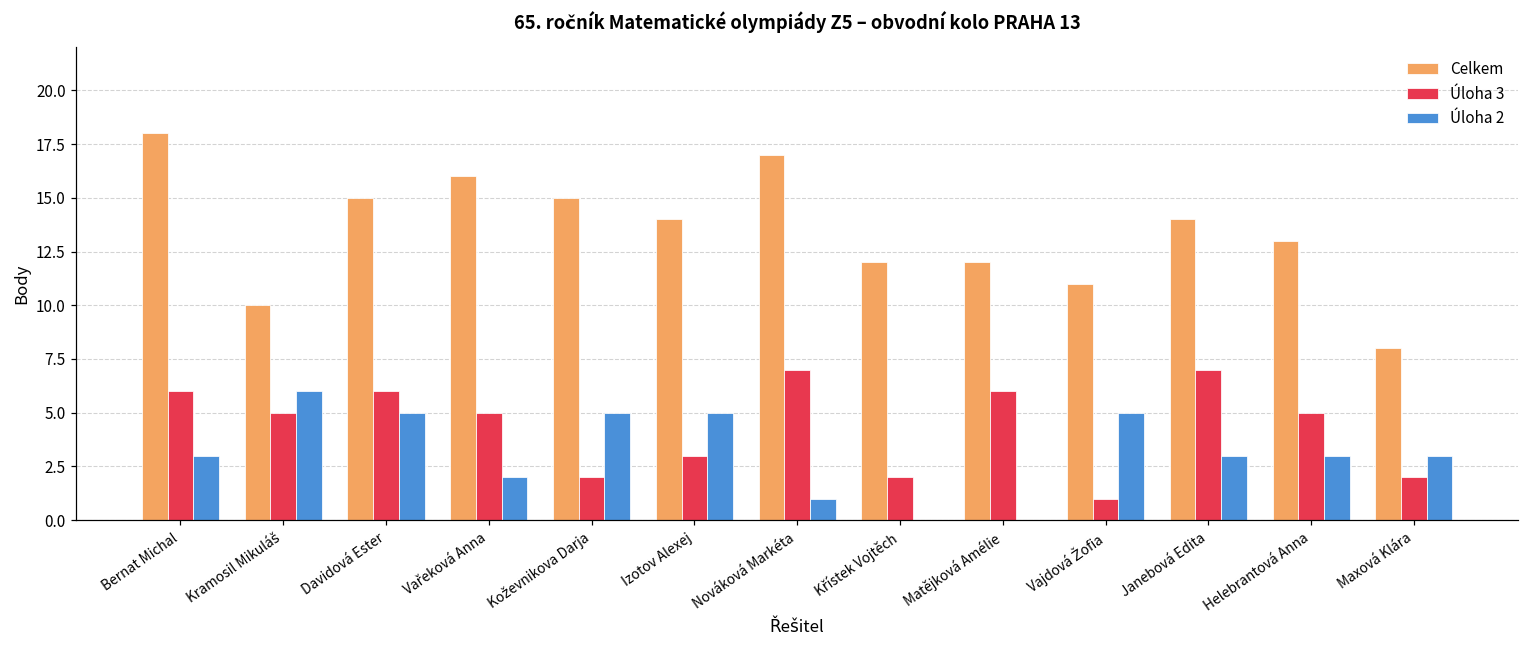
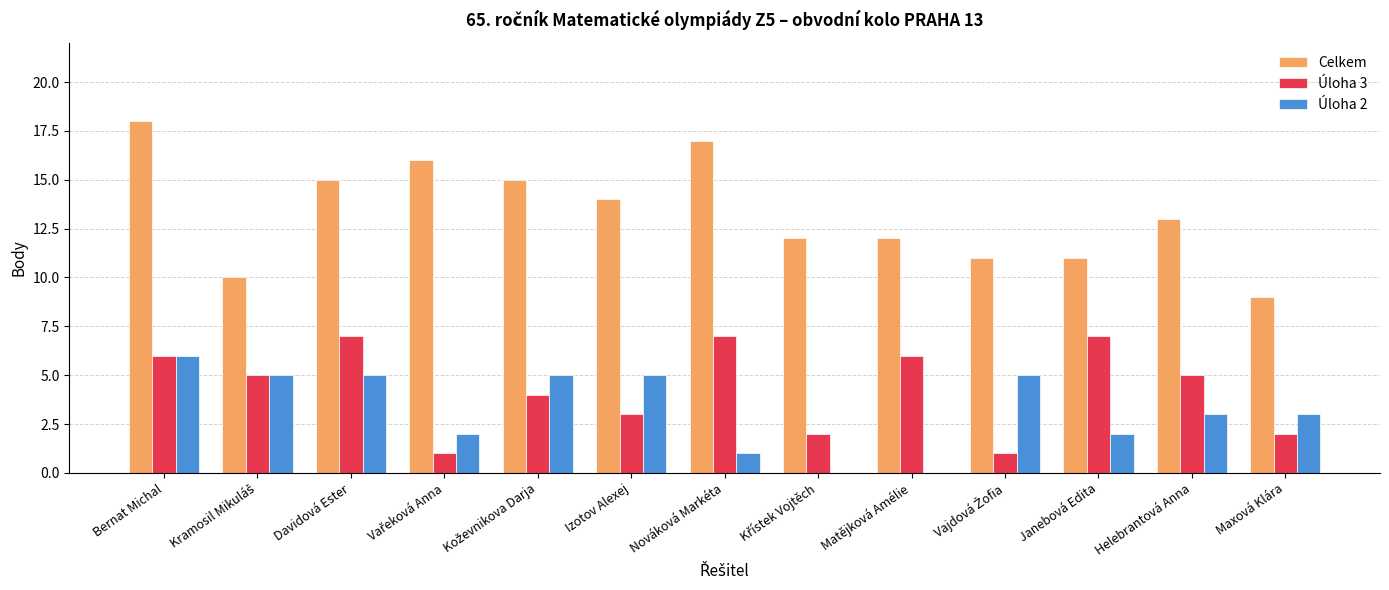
  {
    "Celkem": {
      "Bernat Michal": 18,
      "Kramosil Mikuláš": 10,
      "Davidová Ester": 15,
      "Vařeková Anna": 16,
      "Koževnikova Darja": 15,
      "Izotov Alexej": 14,
      "Nováková Markéta": 17,
      "Křístek Vojtěch": 12,
      "Matějková Amélie": 12,
      "Vajdová Žofia": 11,
-     "Janebová Edita": 14,
+     "Janebová Edita": 11,
      "Helebrantová Anna": 13,
-     "Maxová Klára": 8
+     "Maxová Klára": 9
    },
    "Úloha 3": {
      "Bernat Michal": 6,
      "Kramosil Mikuláš": 5,
-     "Davidová Ester": 6,
-     "Vařeková Anna": 5,
-     "Koževnikova Darja": 2,
+     "Davidová Ester": 7,
+     "Vařeková Anna": 1,
+     "Koževnikova Darja": 4,
      "Izotov Alexej": 3,
      "Nováková Markéta": 7,
      "Křístek Vojtěch": 2,
      "Matějková Amélie": 6,
      "Vajdová Žofia": 1,
      "Janebová Edita": 7,
      "Helebrantová Anna": 5,
      "Maxová Klára": 2
    },
    "Úloha 2": {
-     "Bernat Michal": 3,
-     "Kramosil Mikuláš": 6,
+     "Bernat Michal": 6,
+     "Kramosil Mikuláš": 5,
      "Davidová Ester": 5,
      "Vařeková Anna": 2,
      "Koževnikova Darja": 5,
      "Izotov Alexej": 5,
      "Nováková Markéta": 1,
      "Křístek Vojtěch": 0,
      "Matějková Amélie": 0,
      "Vajdová Žofia": 5,
-     "Janebová Edita": 3,
+     "Janebová Edita": 2,
      "Helebrantová Anna": 3,
      "Maxová Klára": 3
    }
  }
